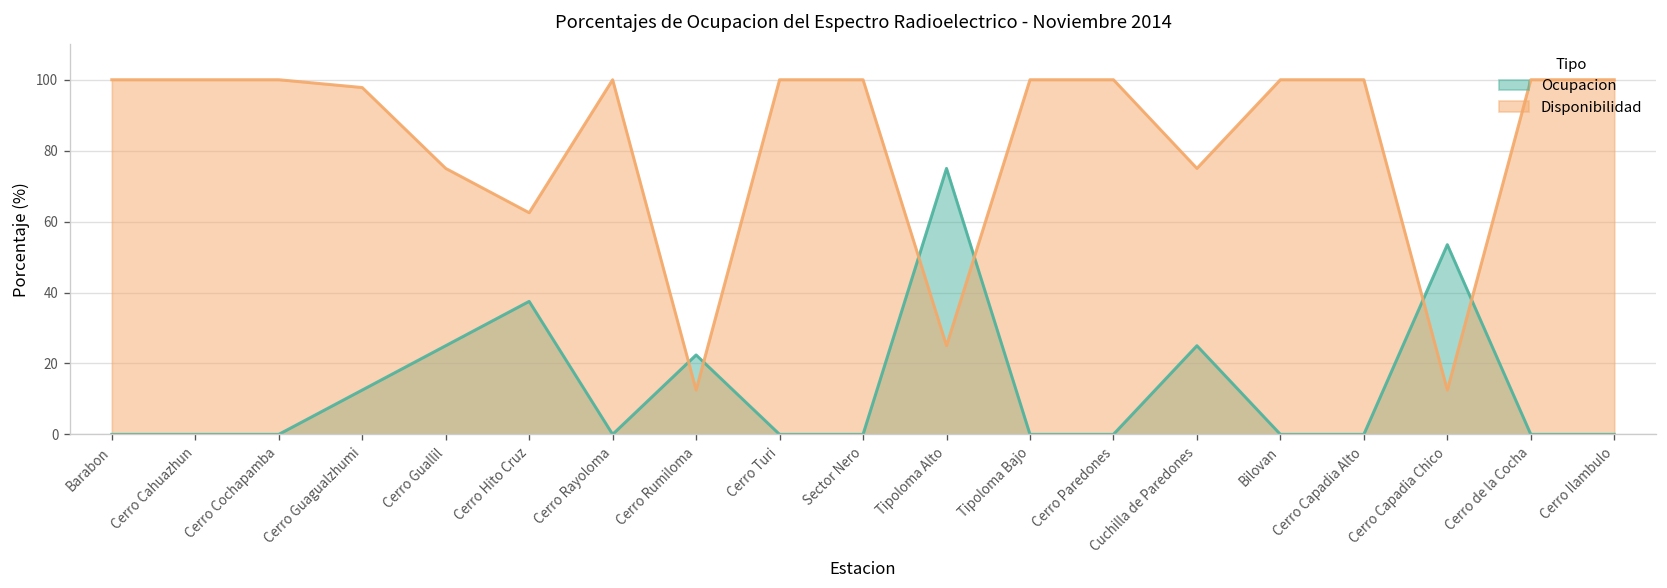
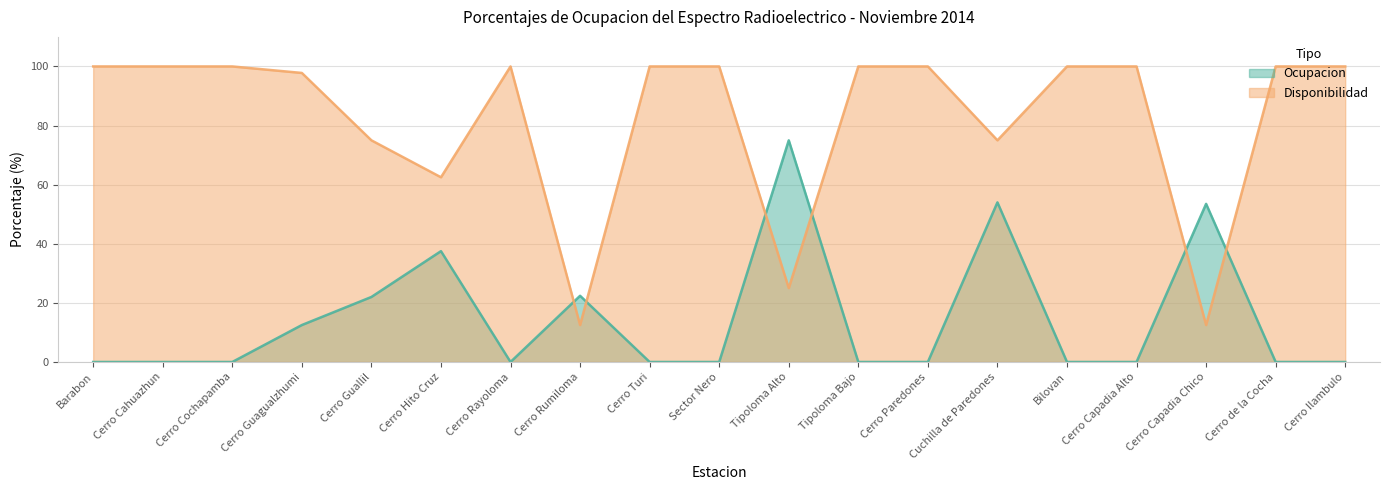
  {
    "Ocupacion": {
      "Barabon": 0,
      "Cerro Cahuazhun": 0,
      "Cerro Cochapamba": 0,
      "Cerro Guagualzhumi": 13,
-     "Cerro Guallil": 25,
+     "Cerro Guallil": 22,
      "Cerro Hito Cruz": 38,
      "Cerro Rayoloma": 0,
      "Cerro Rumiloma": 22,
      "Cerro Turi": 0,
      "Sector Nero": 0,
      "Tipoloma Alto": 75,
      "Tipoloma Bajo": 0,
      "Cerro Paredones": 0,
-     "Cuchilla de Paredones": 25,
+     "Cuchilla de Paredones": 54,
      "Bilovan": 0,
      "Cerro Capadia Alto": 0,
      "Cerro Capadia Chico": 54,
      "Cerro de la Cocha": 0,
      "Cerro Ilambulo": 0
    },
    "Disponibilidad": {
      "Barabon": 100,
      "Cerro Cahuazhun": 100,
      "Cerro Cochapamba": 100,
      "Cerro Guagualzhumi": 98,
      "Cerro Guallil": 75,
      "Cerro Hito Cruz": 63,
      "Cerro Rayoloma": 100,
      "Cerro Rumiloma": 13,
      "Cerro Turi": 100,
      "Sector Nero": 100,
      "Tipoloma Alto": 25,
      "Tipoloma Bajo": 100,
      "Cerro Paredones": 100,
      "Cuchilla de Paredones": 75,
      "Bilovan": 100,
      "Cerro Capadia Alto": 100,
      "Cerro Capadia Chico": 13,
      "Cerro de la Cocha": 100,
      "Cerro Ilambulo": 100
    }
  }
